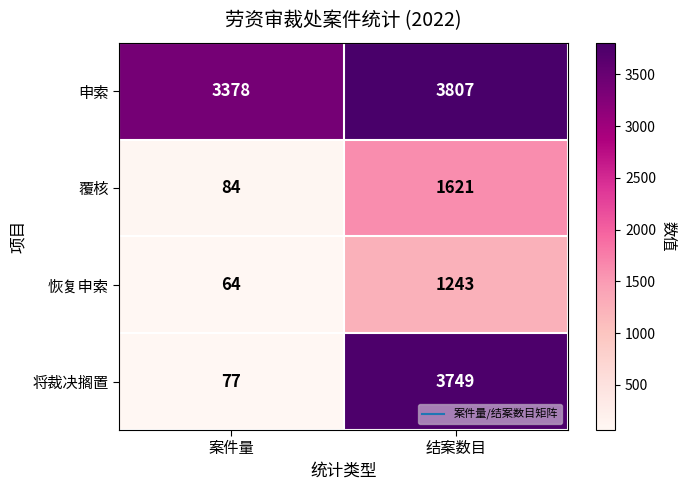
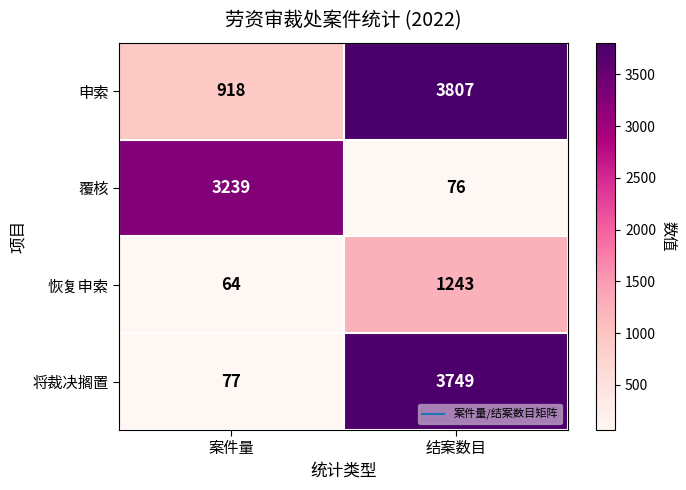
  {
    "申索": {
-     "案件量": 3378,
+     "案件量": 918,
      "结案数目": 3807
    },
    "覆核": {
-     "案件量": 84,
-     "结案数目": 1621
+     "案件量": 3239,
+     "结案数目": 76
    },
    "恢复申索": {
      "案件量": 64,
      "结案数目": 1243
    },
    "将裁决搁置": {
      "案件量": 77,
      "结案数目": 3749
    }
  }
